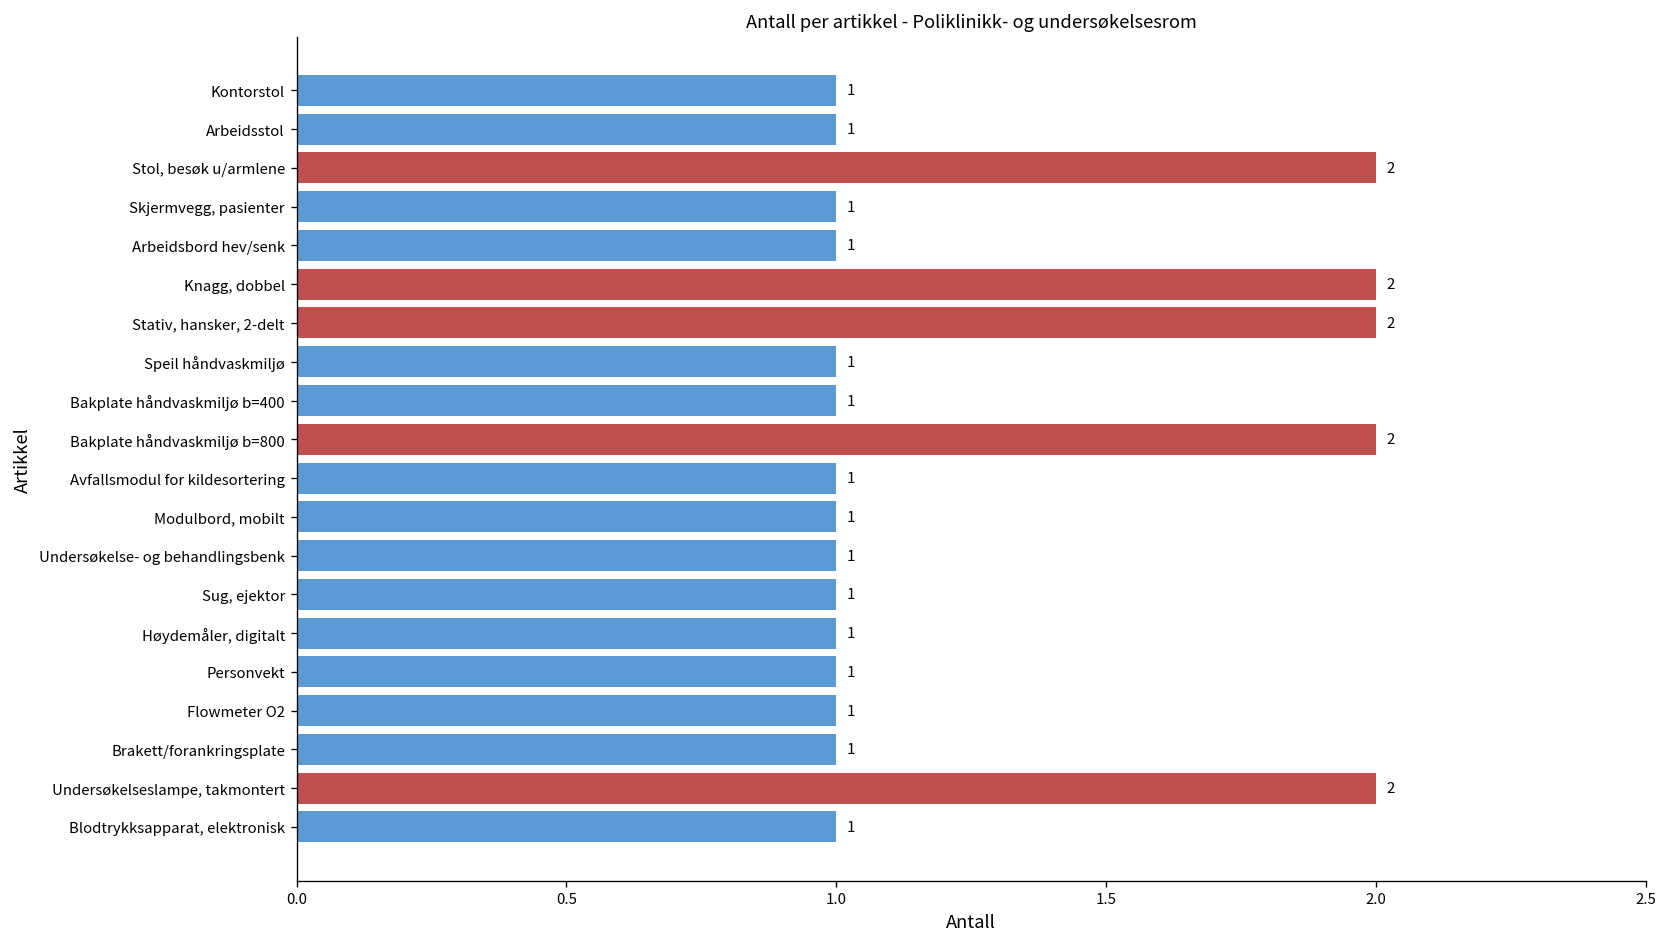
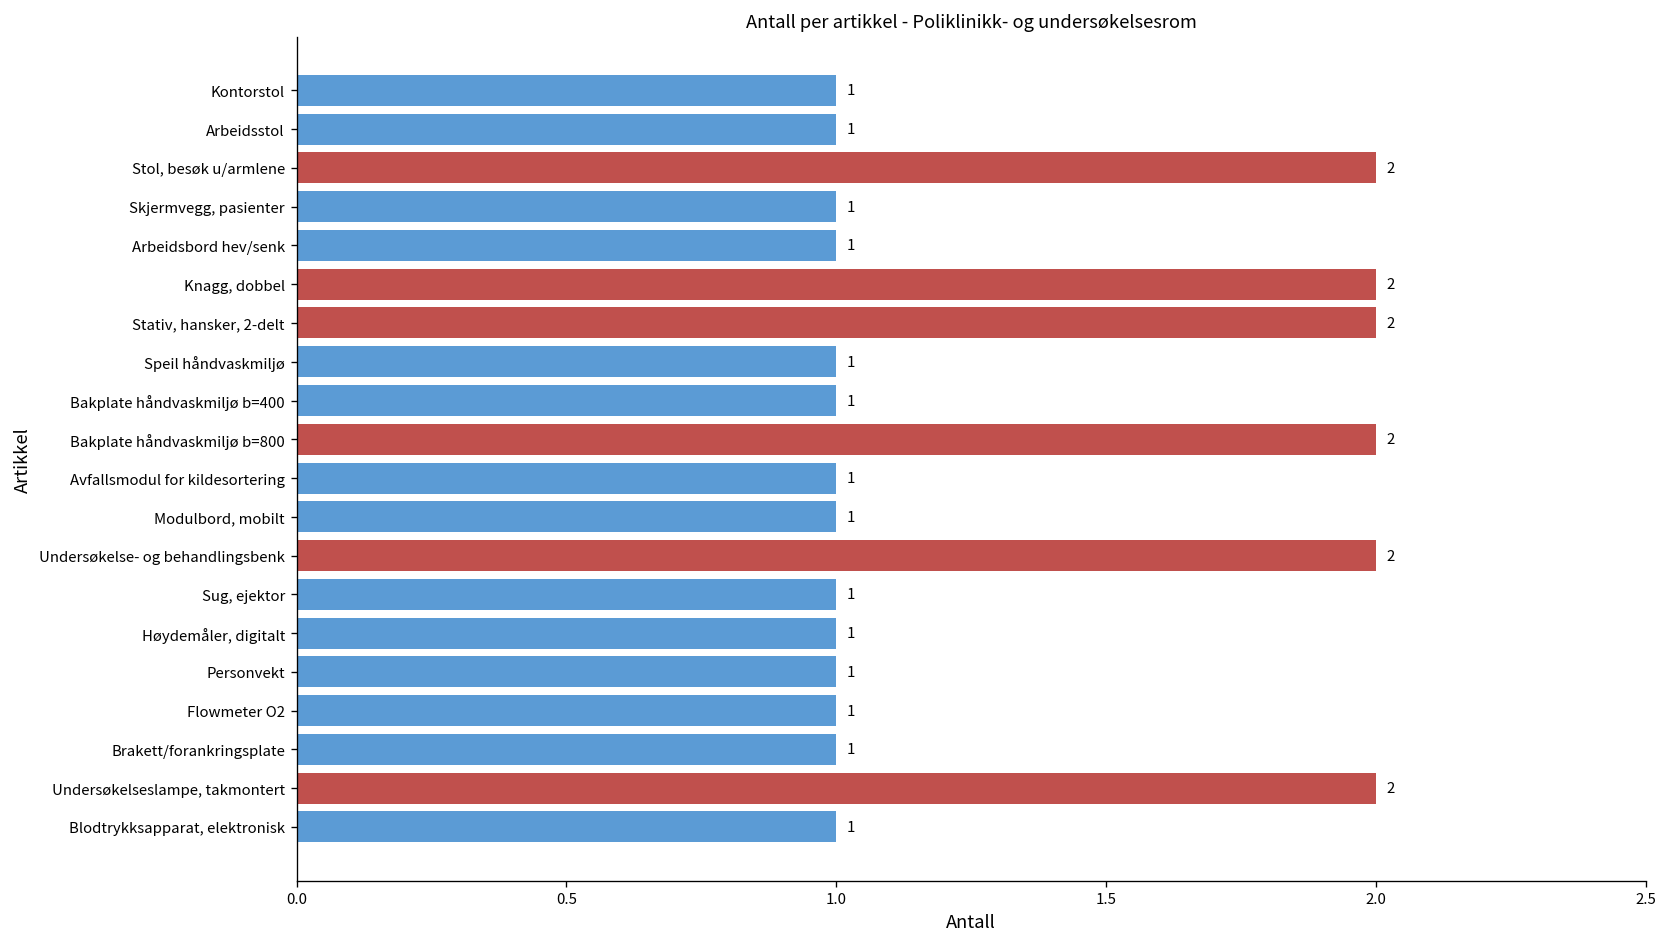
  {
    "Kontorstol": 1,
    "Arbeidsstol": 1,
    "Stol, besøk u/armlene": 2,
    "Skjermvegg, pasienter": 1,
    "Arbeidsbord hev/senk": 1,
    "Knagg, dobbel": 2,
    "Stativ, hansker, 2-delt": 2,
    "Speil håndvaskmiljø": 1,
    "Bakplate håndvaskmiljø b=400": 1,
    "Bakplate håndvaskmiljø b=800": 2,
    "Avfallsmodul for kildesortering": 1,
    "Modulbord, mobilt": 1,
-   "Undersøkelse- og behandlingsbenk": 1,
+   "Undersøkelse- og behandlingsbenk": 2,
    "Sug, ejektor": 1,
    "Høydemåler, digitalt": 1,
    "Personvekt": 1,
    "Flowmeter O2": 1,
    "Brakett/forankringsplate": 1,
    "Undersøkelseslampe, takmontert": 2,
    "Blodtrykksapparat, elektronisk": 1
  }
